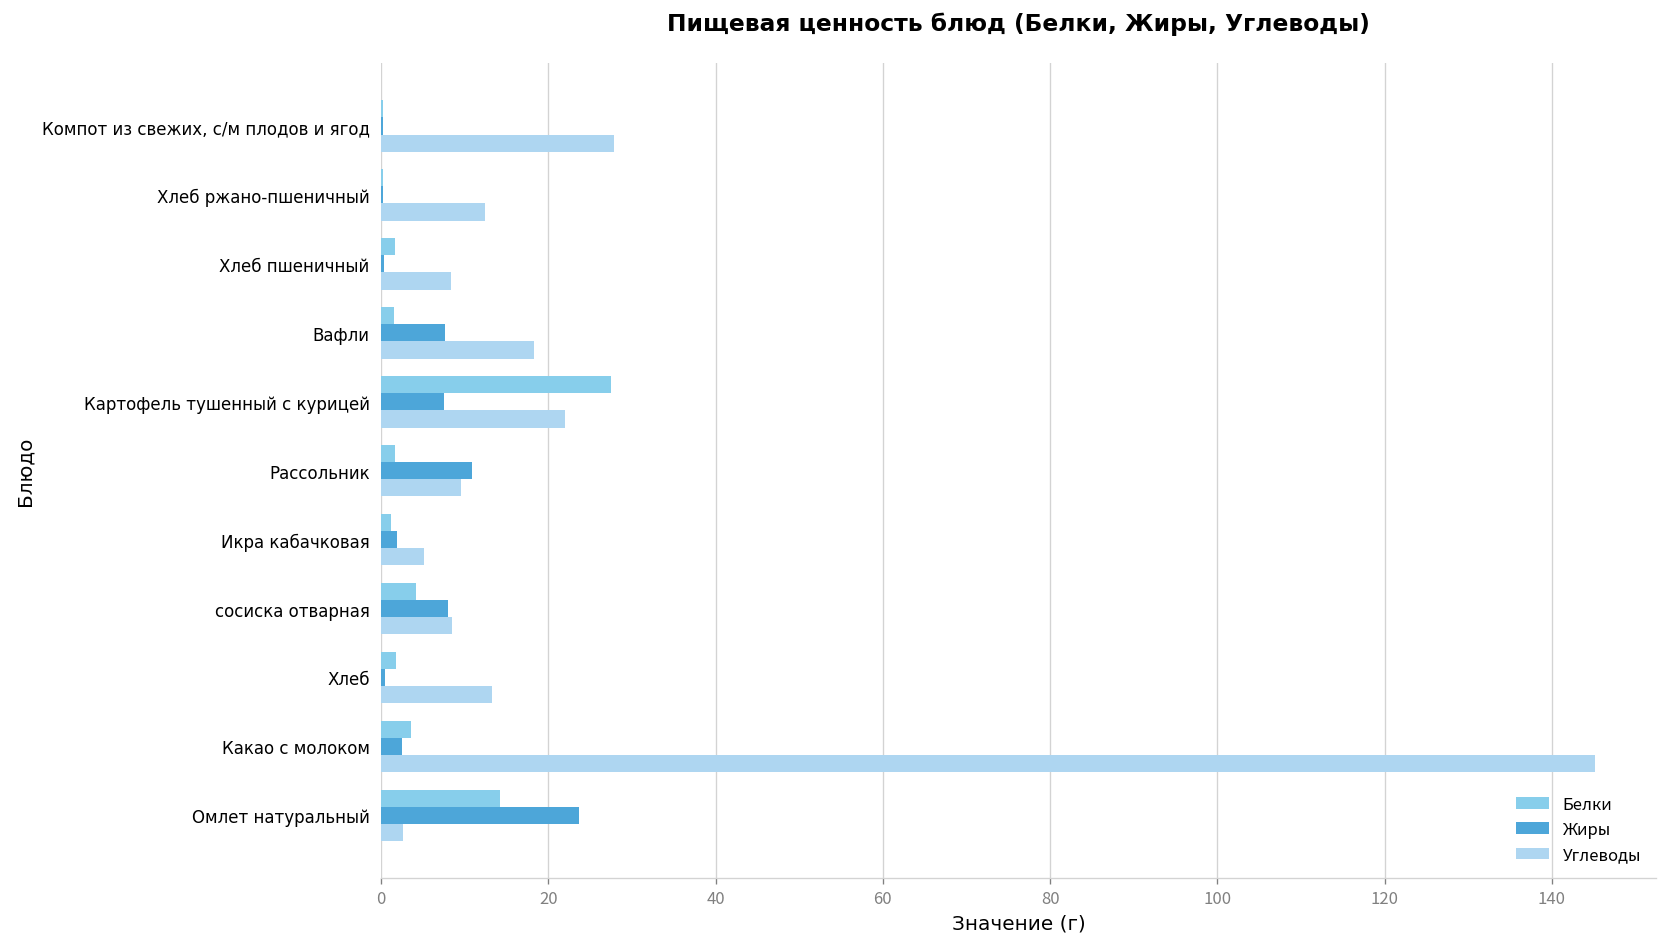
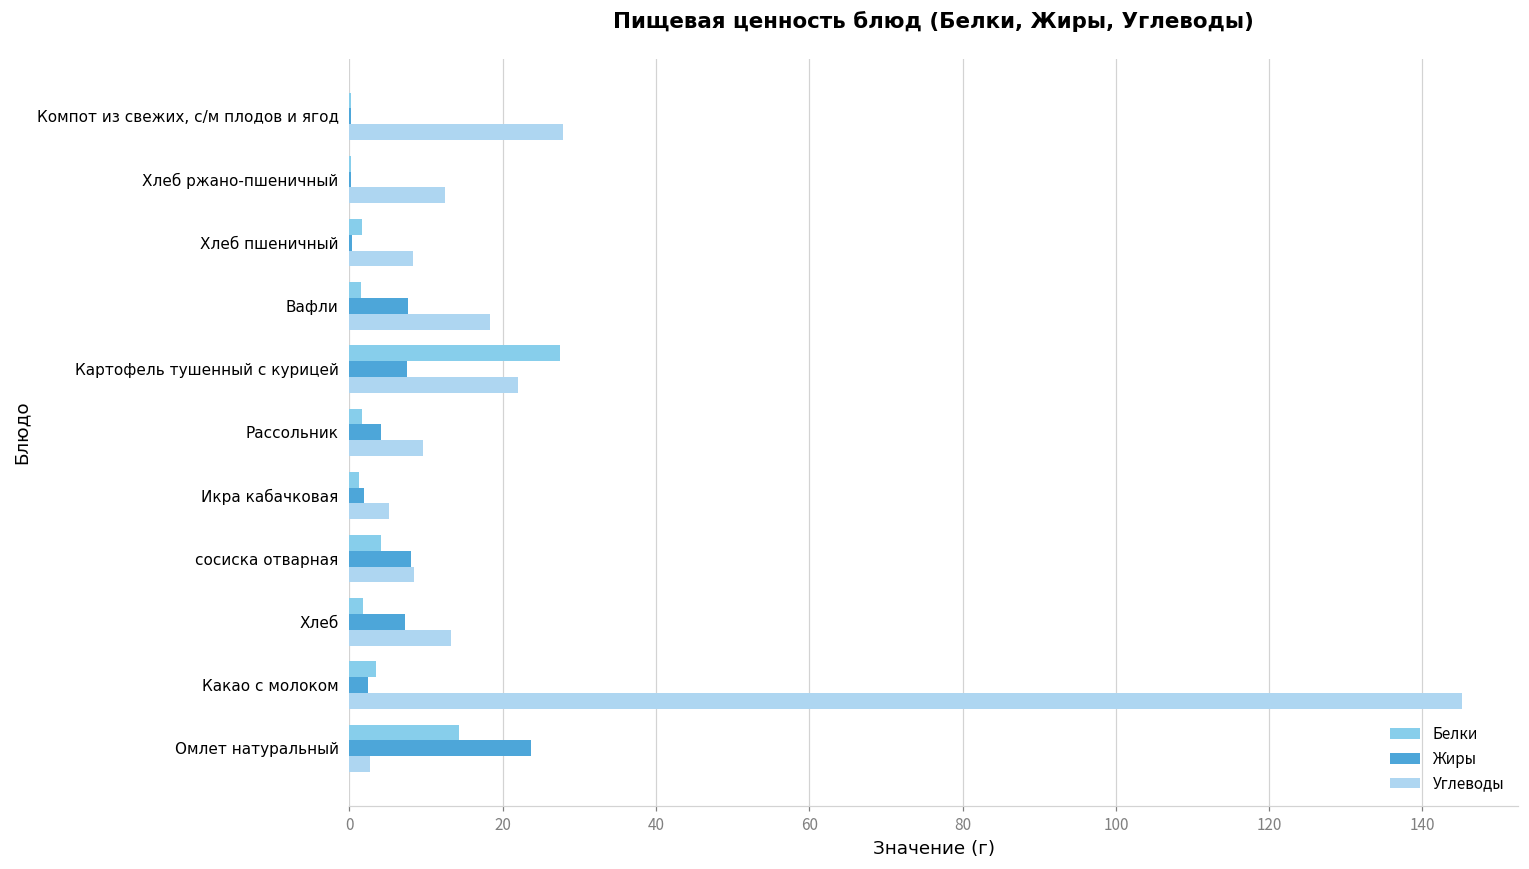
  {
    "Жиры": {
      "Вафли": 8,
      "Картофель тушенный с курицей": 7,
-     "Рассольник": 11,
+     "Рассольник": 4,
      "Икра кабачковая": 2,
      "сосиска отварная": 8,
-     "Хлеб": 0,
+     "Хлеб": 7,
      "Какао с молоком": 2,
      "Омлет натуральный": 24
    }
  }
